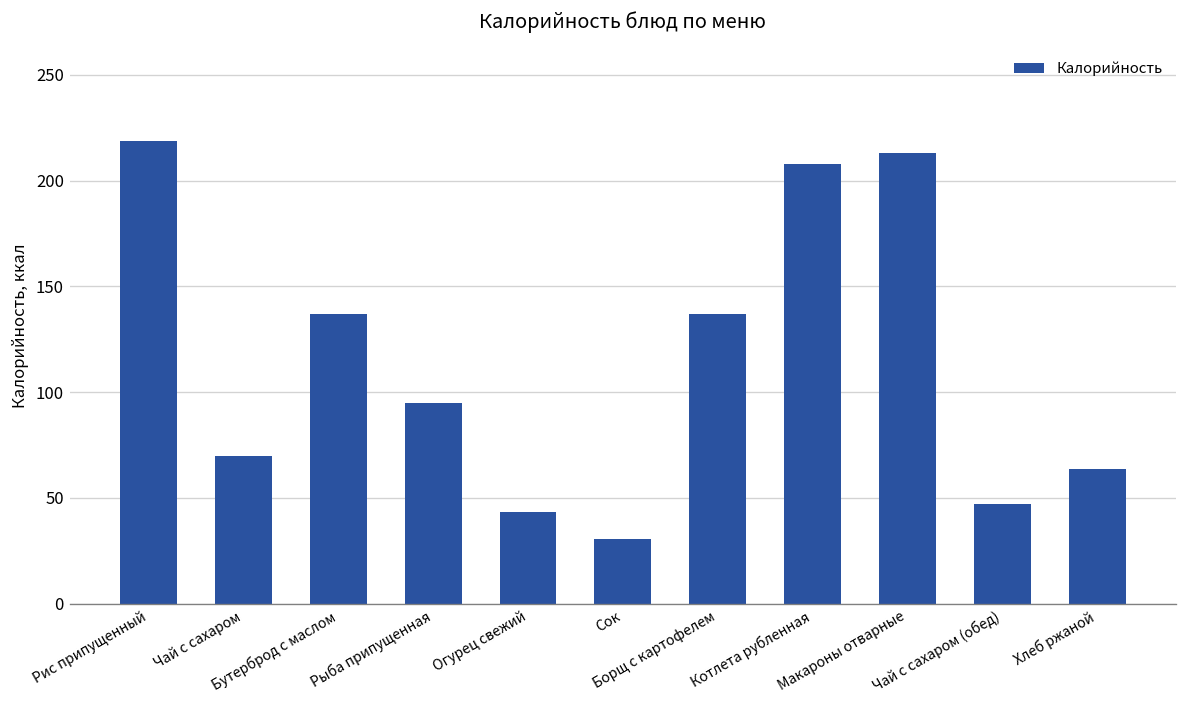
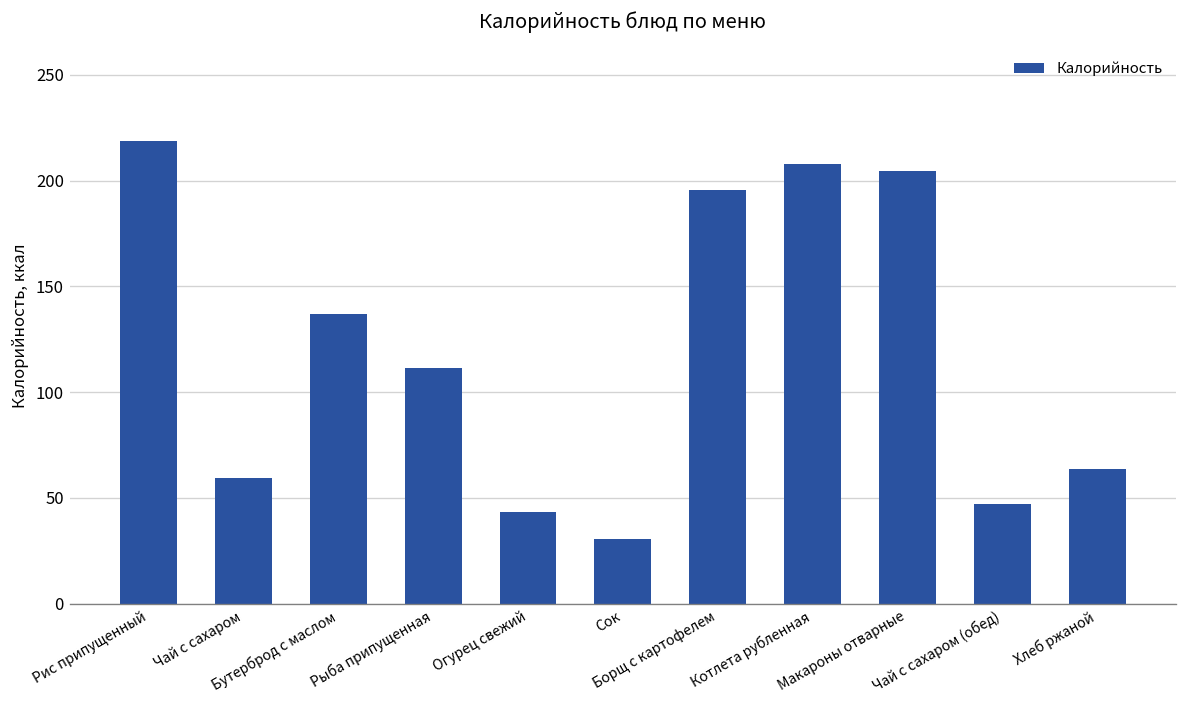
  {
    "Рис припущенный": 219,
-   "Чай с сахаром": 70,
+   "Чай с сахаром": 60,
    "Бутерброд с маслом": 137,
-   "Рыба припущенная": 95,
+   "Рыба припущенная": 112,
    "Огурец свежий": 43,
    "Сок": 30,
-   "Борщ с картофелем": 137,
+   "Борщ с картофелем": 195,
    "Котлета рубленная": 208,
-   "Макароны отварные": 213,
+   "Макароны отварные": 204,
    "Чай с сахаром (обед)": 47,
    "Хлеб ржаной": 64
  }
